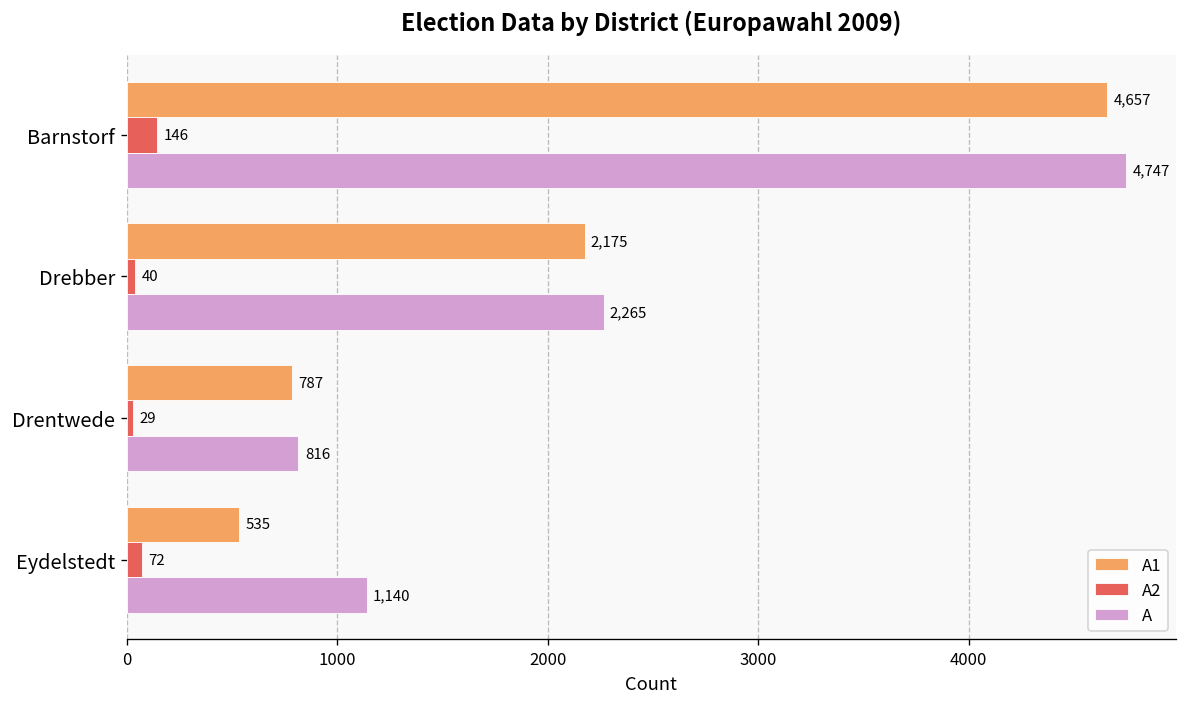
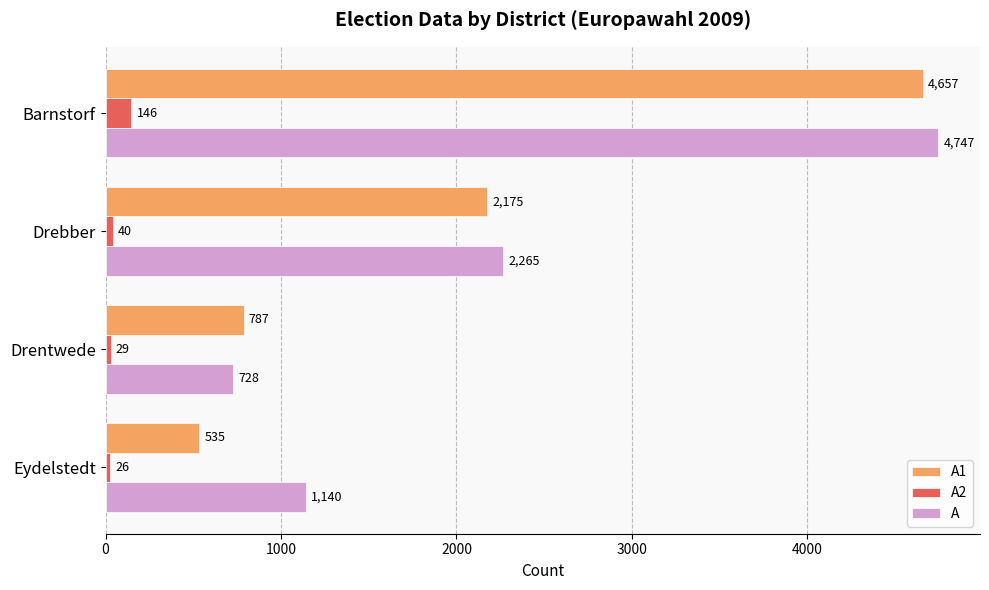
  {
    "A1": {
      "Barnstorf": "4,657",
      "Drebber": "2,175",
      "Drentwede": "787",
      "Eydelstedt": "535"
    },
    "A2": {
      "Barnstorf": "146",
      "Drebber": "40",
      "Drentwede": "29",
-     "Eydelstedt": "72"
+     "Eydelstedt": "26"
    },
    "A": {
      "Barnstorf": "4,747",
      "Drebber": "2,265",
-     "Drentwede": "816",
+     "Drentwede": "728",
      "Eydelstedt": "1,140"
    }
  }
